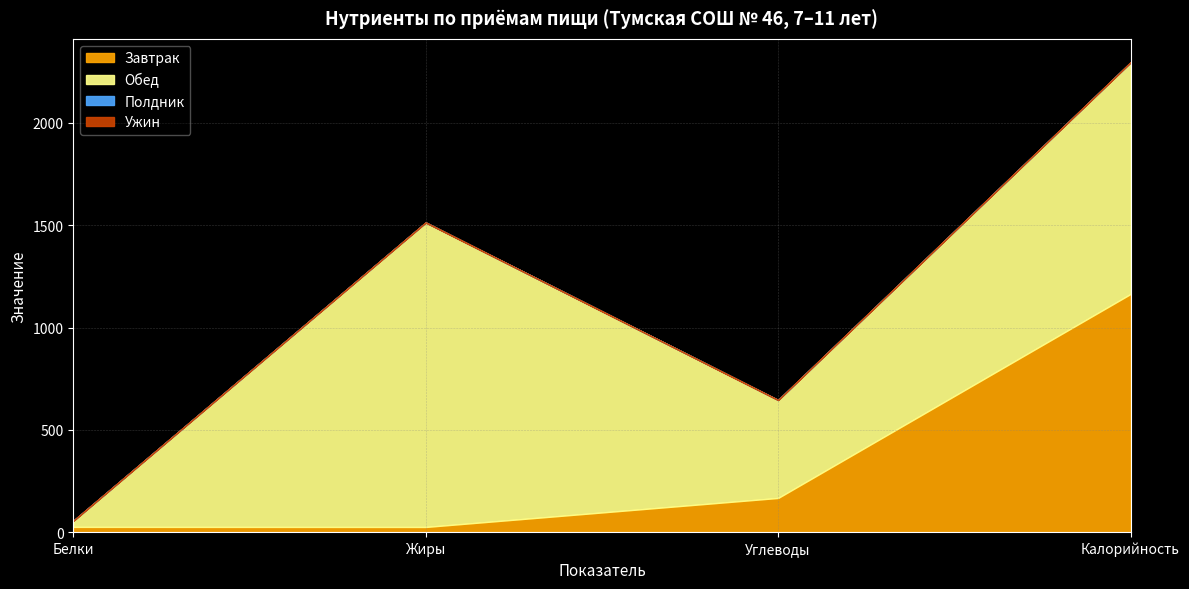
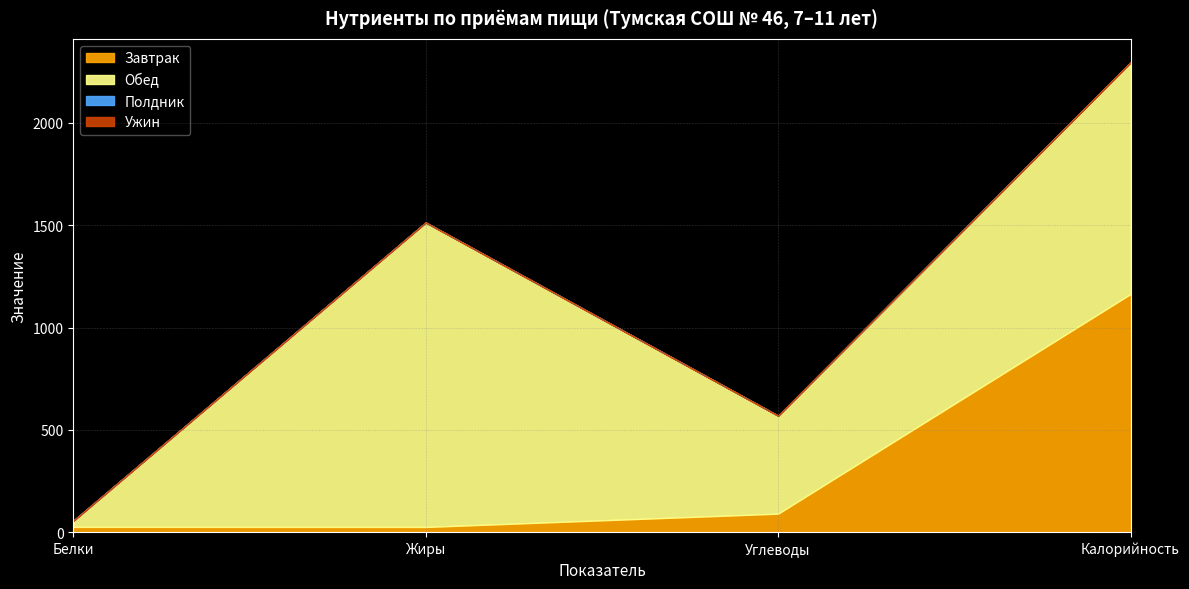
  {
    "Завтрак": {
      "Белки": 30,
      "Жиры": 30,
-     "Углеводы": 170,
+     "Углеводы": 90,
      "Калорийность": 1160
    }
  }
